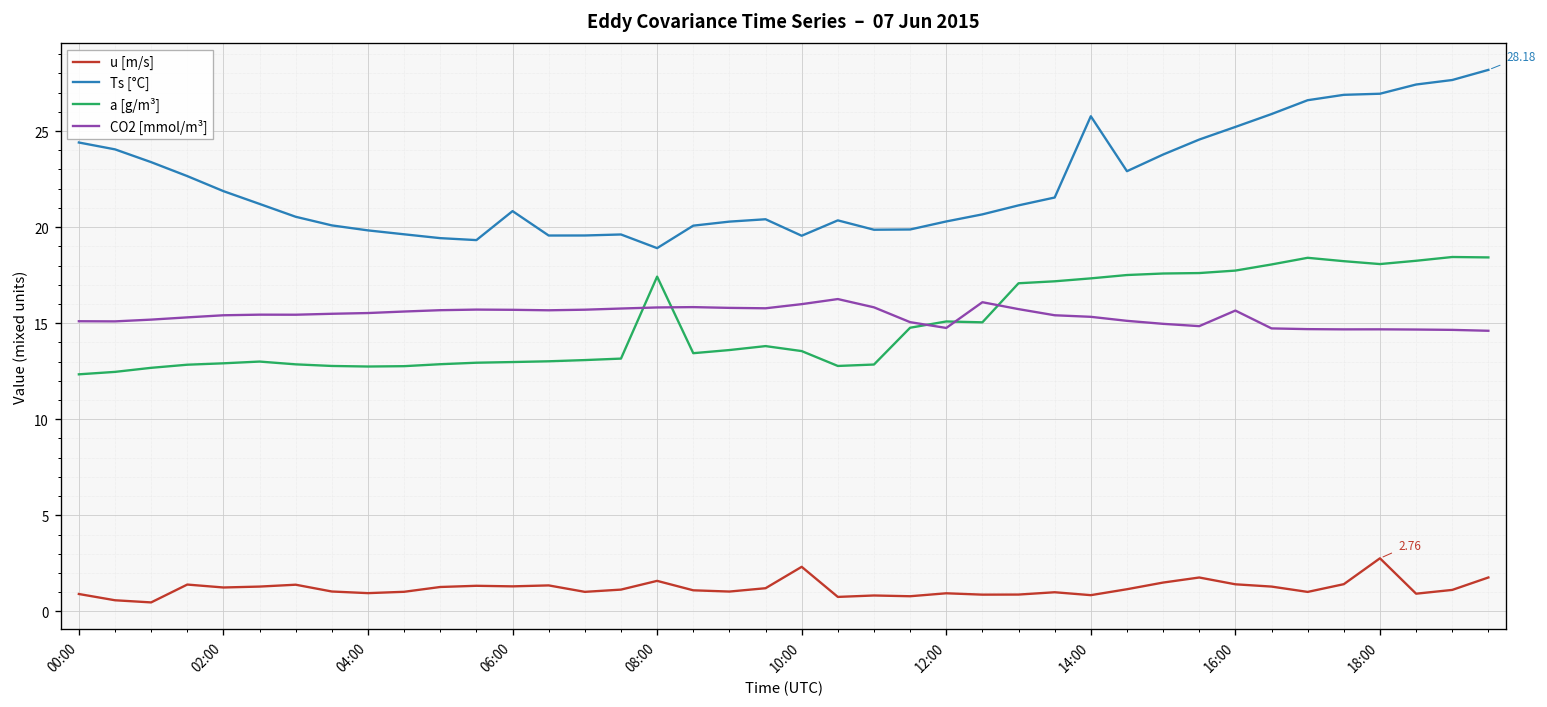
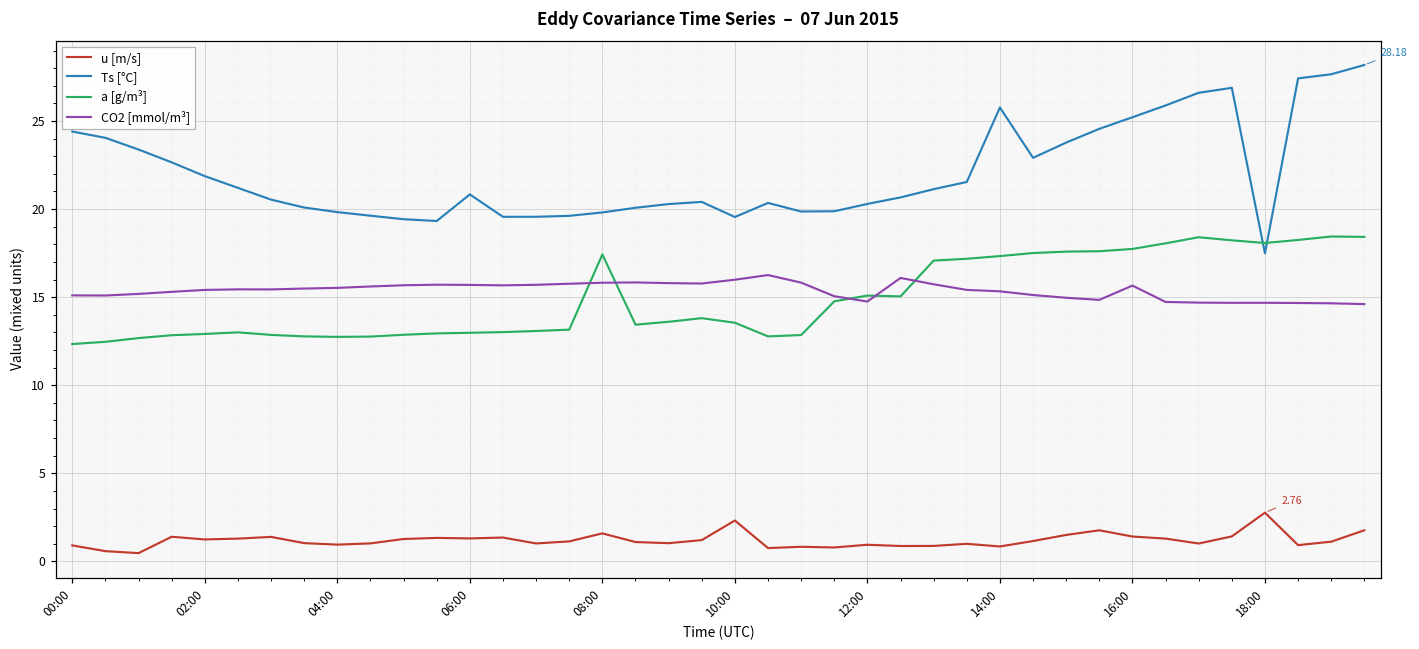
  {
    "u [m/s]": {
      "18:00": 2.76
    },
    "Ts [°C]": {
      "00:00": 24.4,
      "02:00": 21.9,
      "04:00": 19.8,
      "06:00": 20.8,
-     "08:00": 18.9,
+     "08:00": 19.8,
      "10:00": 19.6,
      "12:00": 20.3,
      "14:00": 25.8,
      "16:00": 25.2,
-     "18:00": 26.9
+     "18:00": 17.5
    },
    "a [g/m³]": {
      "00:00": 12.3,
      "02:00": 12.9,
      "04:00": 12.7,
      "06:00": 13.0,
      "08:00": 17.4,
      "10:00": 13.5,
      "12:00": 15.1,
      "14:00": 17.3,
      "16:00": 17.7,
      "18:00": 18.1
    },
    "CO2 [mmol/m³]": {
      "00:00": 15.1,
      "02:00": 15.4,
      "04:00": 15.5,
      "06:00": 15.7,
      "08:00": 15.8,
      "10:00": 16.0,
      "12:00": 14.8,
      "14:00": 15.3,
      "16:00": 15.7,
      "18:00": 14.7
    }
  }
